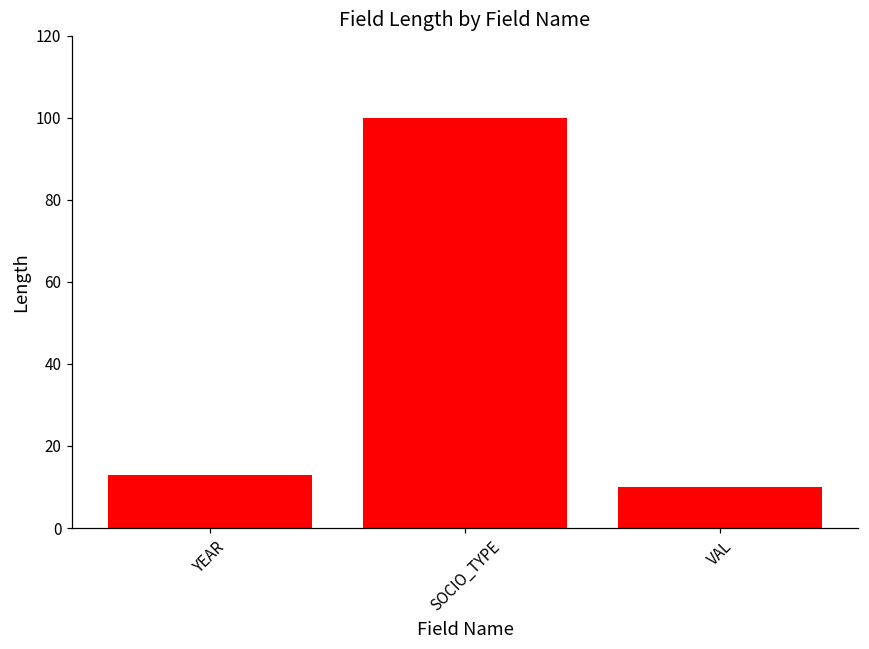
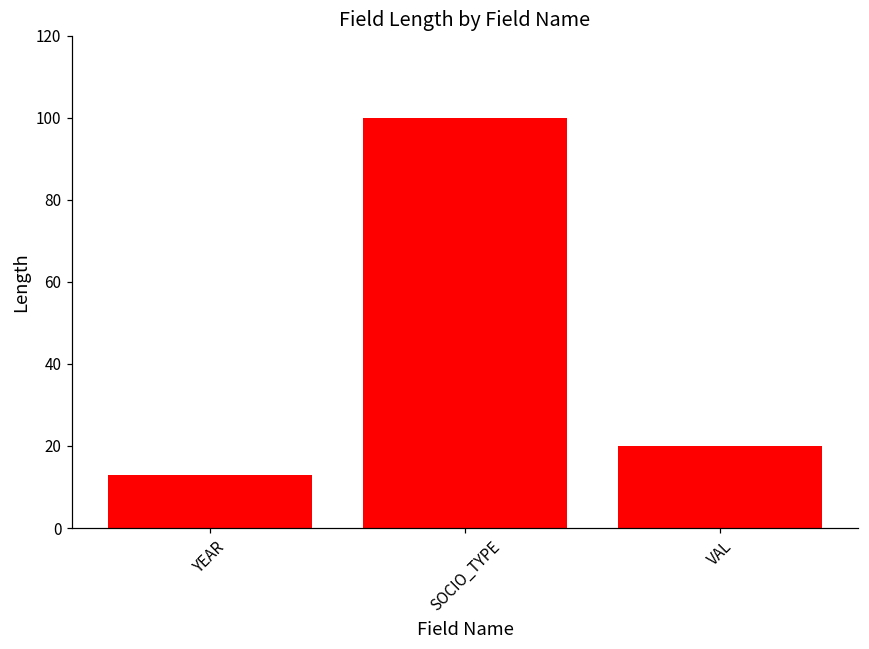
  {
    "YEAR": 13,
    "SOCIO_TYPE": 100,
-   "VAL": 10
+   "VAL": 20
  }
